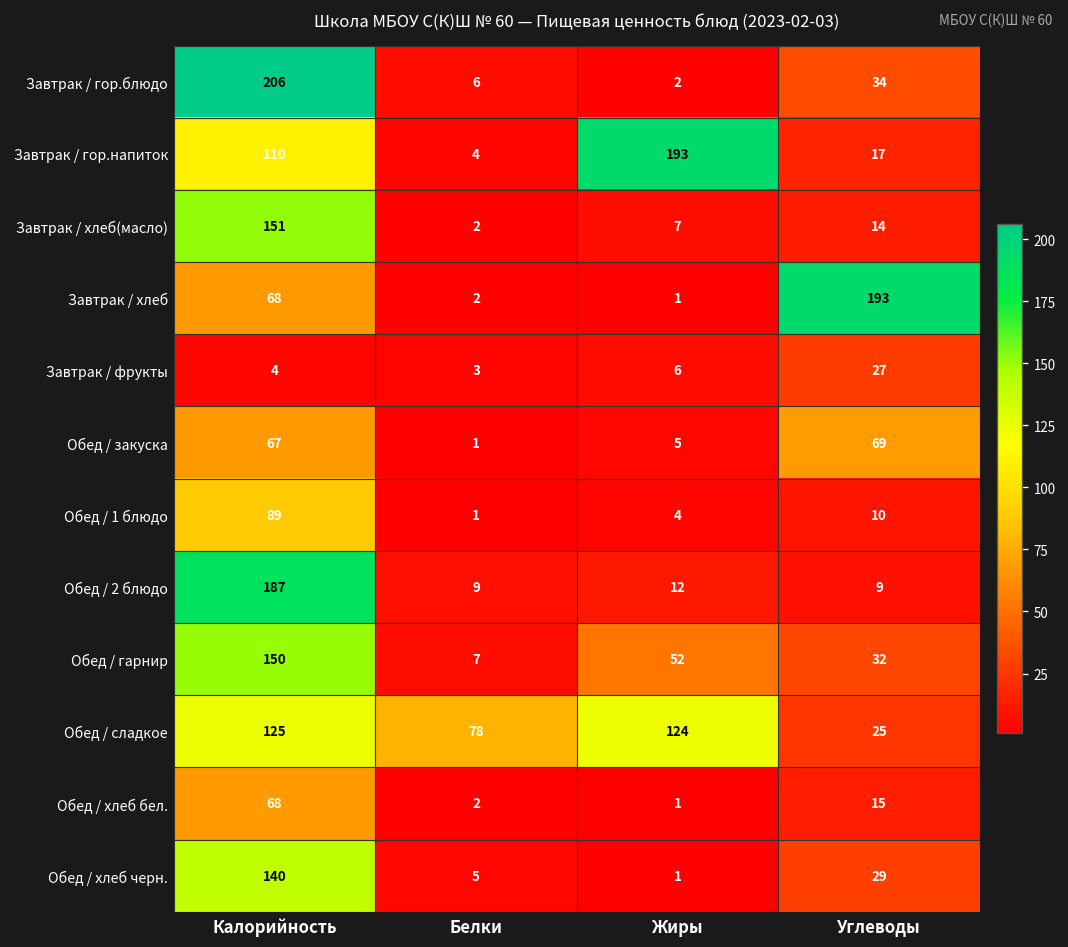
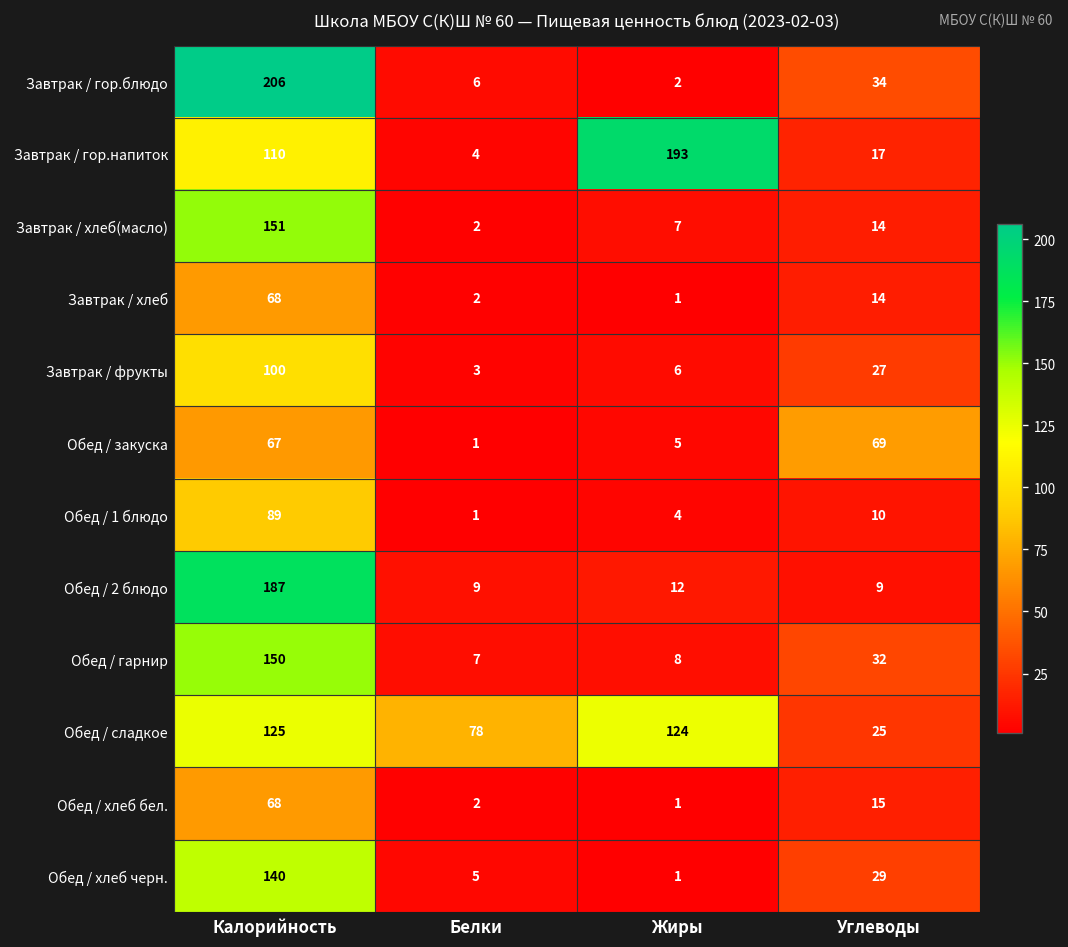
  {
    "Завтрак / гор.блюдо": {
      "Калорийность": 206,
      "Белки": 6,
      "Жиры": 2,
      "Углеводы": 34
    },
    "Завтрак / гор.напиток": {
      "Калорийность": 110,
      "Белки": 4,
      "Жиры": 193,
      "Углеводы": 17
    },
    "Завтрак / хлеб(масло)": {
      "Калорийность": 151,
      "Белки": 2,
      "Жиры": 7,
      "Углеводы": 14
    },
    "Завтрак / хлеб": {
      "Калорийность": 68,
      "Белки": 2,
      "Жиры": 1,
-     "Углеводы": 193
+     "Углеводы": 14
    },
    "Завтрак / фрукты": {
-     "Калорийность": 4,
+     "Калорийность": 100,
      "Белки": 3,
      "Жиры": 6,
      "Углеводы": 27
    },
    "Обед / закуска": {
      "Калорийность": 67,
      "Белки": 1,
      "Жиры": 5,
      "Углеводы": 69
    },
    "Обед / 1 блюдо": {
      "Калорийность": 89,
      "Белки": 1,
      "Жиры": 4,
      "Углеводы": 10
    },
    "Обед / 2 блюдо": {
      "Калорийность": 187,
      "Белки": 9,
      "Жиры": 12,
      "Углеводы": 9
    },
    "Обед / гарнир": {
      "Калорийность": 150,
      "Белки": 7,
-     "Жиры": 52,
+     "Жиры": 8,
      "Углеводы": 32
    },
    "Обед / сладкое": {
      "Калорийность": 125,
      "Белки": 78,
      "Жиры": 124,
      "Углеводы": 25
    },
    "Обед / хлеб бел.": {
      "Калорийность": 68,
      "Белки": 2,
      "Жиры": 1,
      "Углеводы": 15
    },
    "Обед / хлеб черн.": {
      "Калорийность": 140,
      "Белки": 5,
      "Жиры": 1,
      "Углеводы": 29
    }
  }
